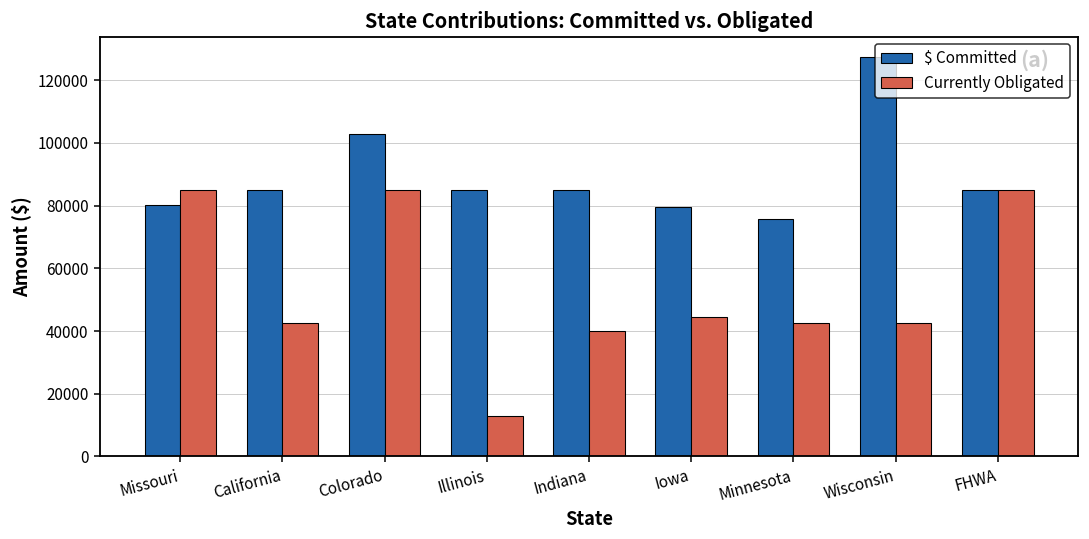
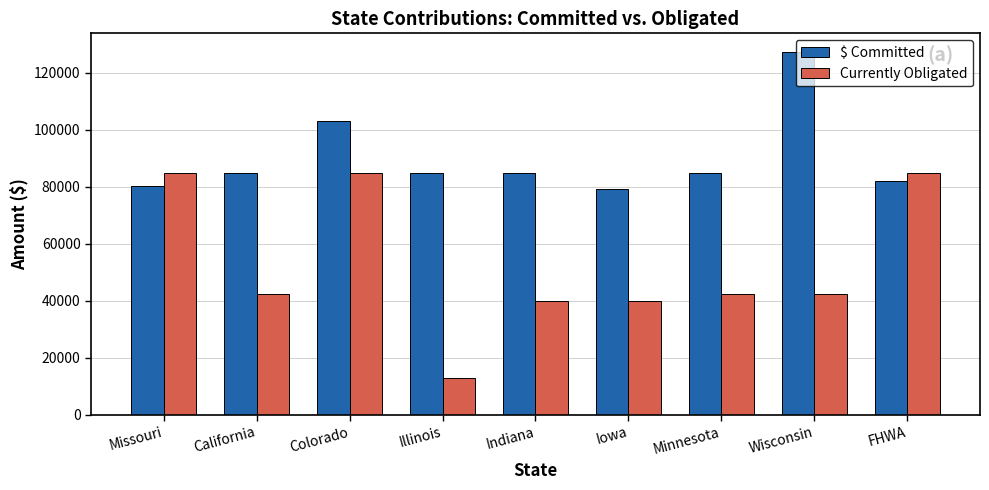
  {
    "$ Committed": {
      "Missouri": 80000,
      "California": 85000,
      "Colorado": 103000,
      "Illinois": 85000,
      "Indiana": 85000,
      "Iowa": 79000,
-     "Minnesota": 76000,
-     "FHWA": 85000
+     "Minnesota": 85000,
+     "FHWA": 82000
    },
    "Currently Obligated": {
      "Missouri": 85000,
      "California": 43000,
      "Colorado": 85000,
      "Illinois": 13000,
      "Indiana": 40000,
-     "Iowa": 45000,
+     "Iowa": 40000,
      "Minnesota": 43000,
      "Wisconsin": 43000,
      "FHWA": 85000
    }
  }
